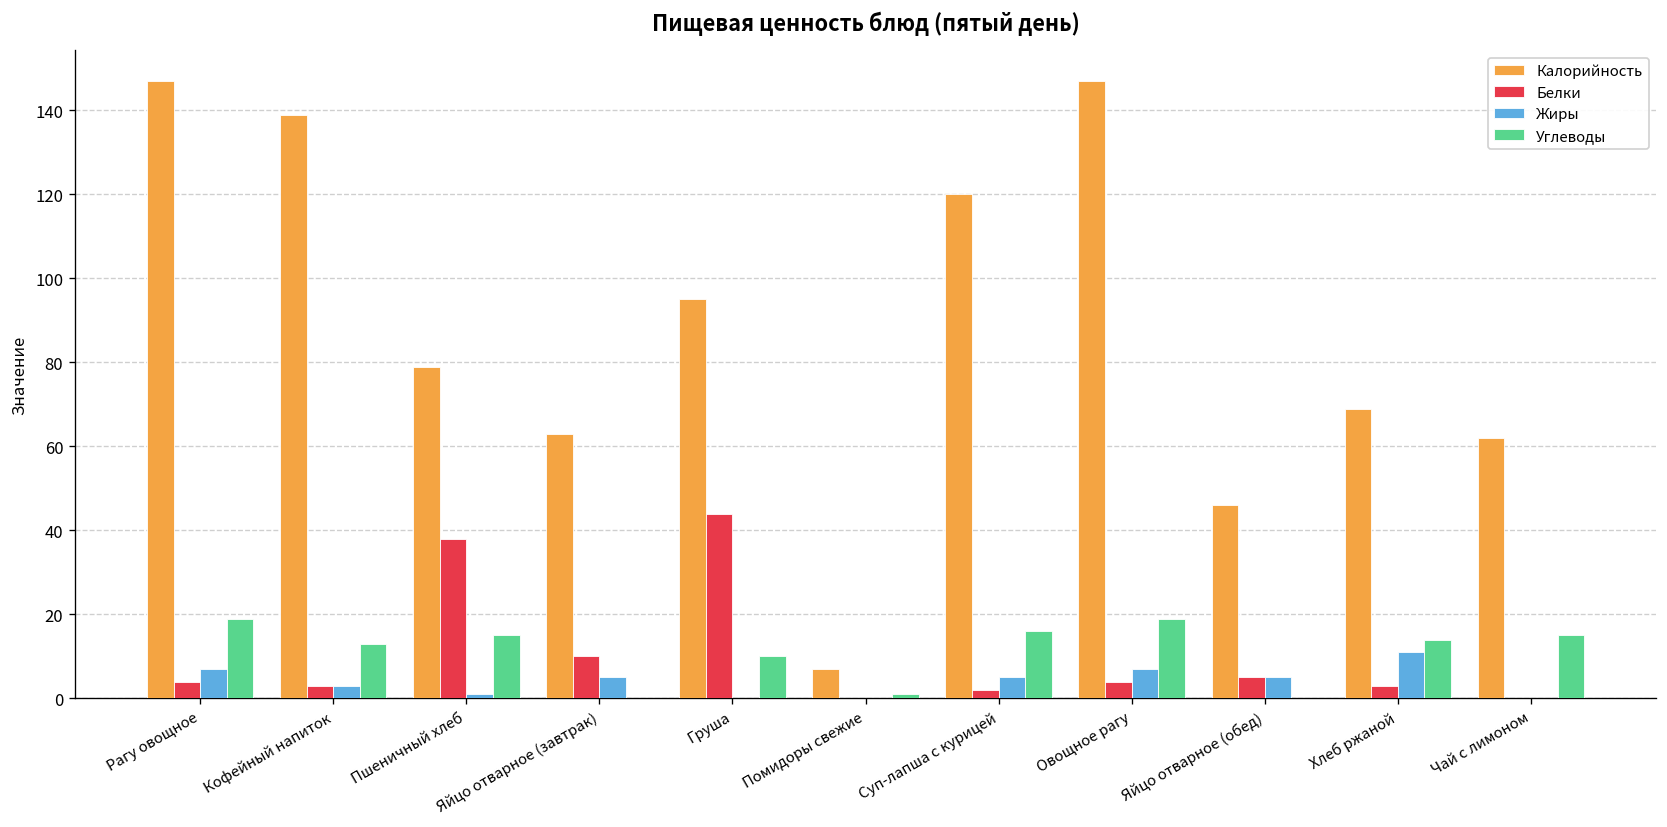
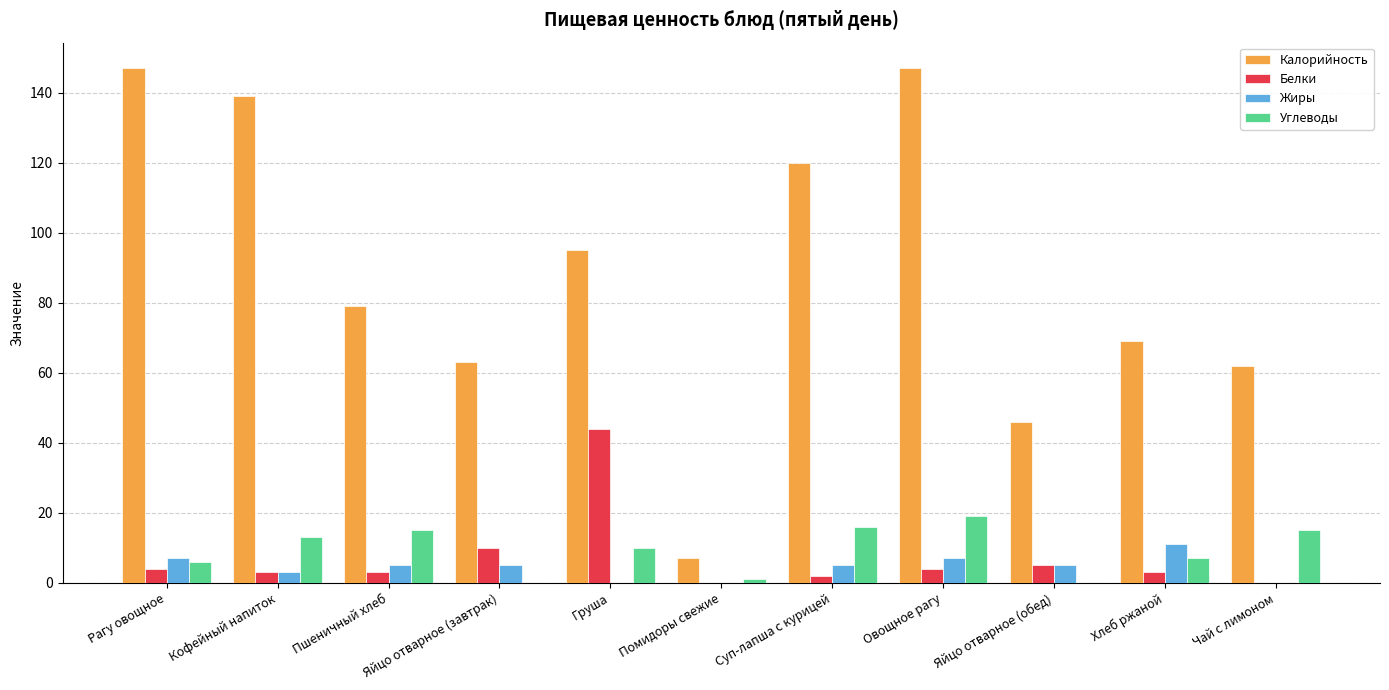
  {
    "Калорийность": {
      "Рагу овощное": 147,
      "Кофейный напиток": 139,
      "Пшеничный хлеб": 79,
      "Яйцо отварное (завтрак)": 63,
      "Груша": 95,
      "Помидоры свежие": 7,
      "Суп-лапша с курицей": 120,
      "Овощное рагу": 147,
      "Яйцо отварное (обед)": 46,
      "Хлеб ржаной": 69,
      "Чай с лимоном": 62
    },
    "Белки": {
      "Рагу овощное": 4,
      "Кофейный напиток": 3,
-     "Пшеничный хлеб": 38,
+     "Пшеничный хлеб": 3,
      "Яйцо отварное (завтрак)": 10,
      "Груша": 44,
      "Помидоры свежие": 0,
      "Суп-лапша с курицей": 2,
      "Овощное рагу": 4,
      "Яйцо отварное (обед)": 5,
      "Хлеб ржаной": 3,
      "Чай с лимоном": 0
    },
    "Жиры": {
      "Рагу овощное": 7,
      "Кофейный напиток": 3,
-     "Пшеничный хлеб": 1,
+     "Пшеничный хлеб": 5,
      "Яйцо отварное (завтрак)": 5,
      "Груша": 0,
      "Помидоры свежие": 0,
      "Суп-лапша с курицей": 5,
      "Овощное рагу": 7,
      "Яйцо отварное (обед)": 5,
      "Хлеб ржаной": 11,
      "Чай с лимоном": 0
    },
    "Углеводы": {
-     "Рагу овощное": 19,
+     "Рагу овощное": 6,
      "Кофейный напиток": 13,
      "Пшеничный хлеб": 15,
      "Яйцо отварное (завтрак)": 0,
      "Груша": 10,
      "Помидоры свежие": 1,
      "Суп-лапша с курицей": 16,
      "Овощное рагу": 19,
      "Яйцо отварное (обед)": 0,
-     "Хлеб ржаной": 14,
+     "Хлеб ржаной": 7,
      "Чай с лимоном": 15
    }
  }
